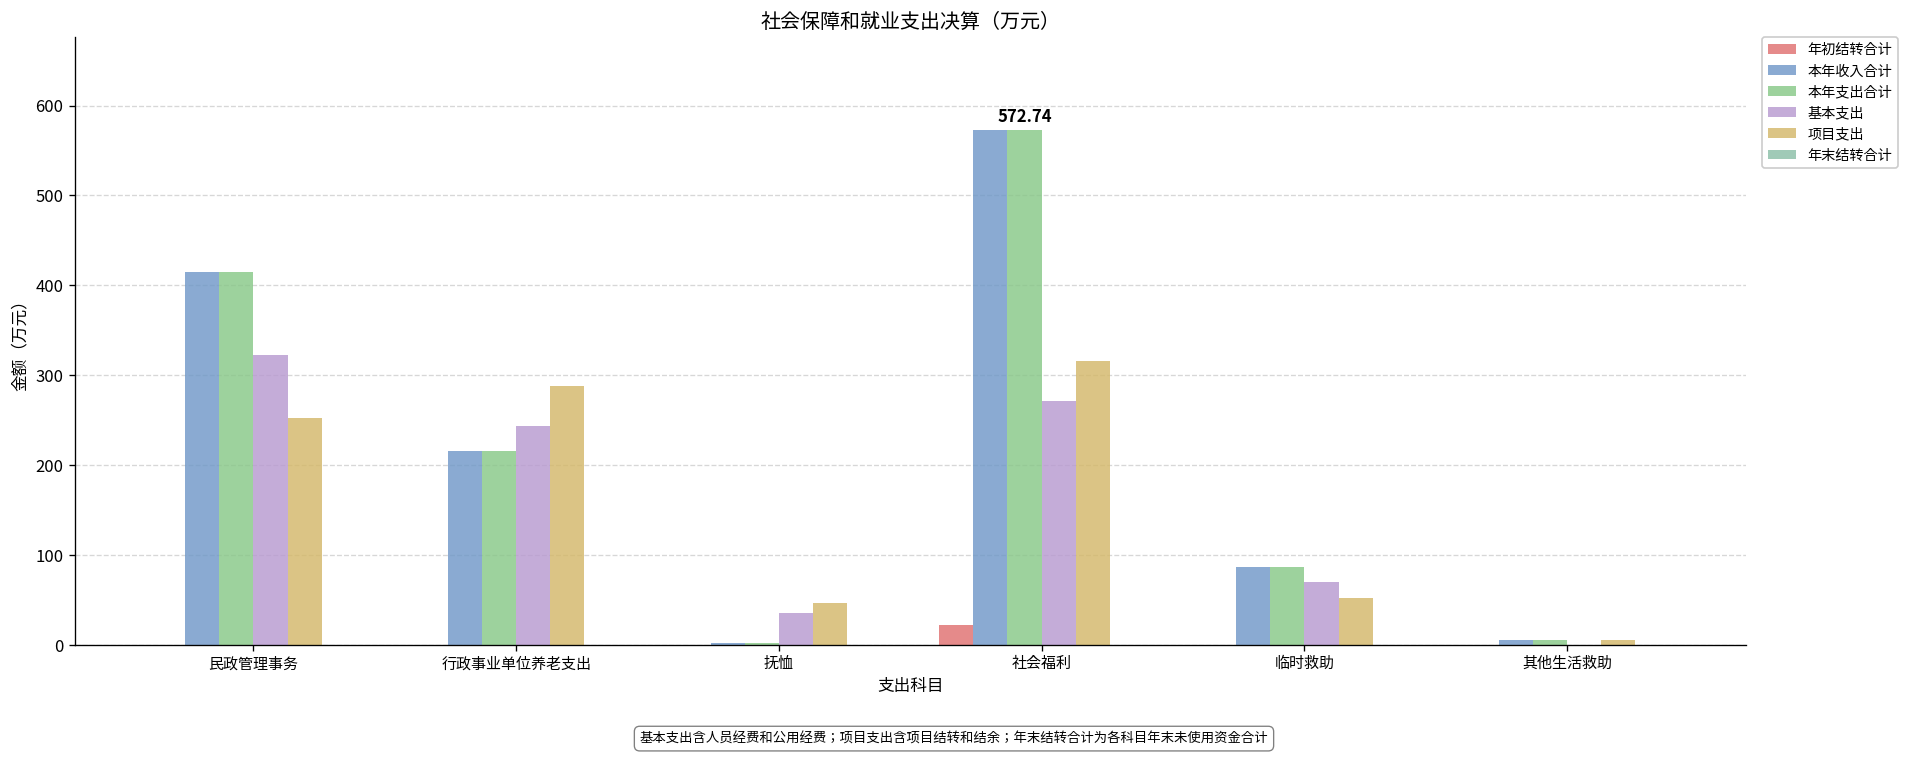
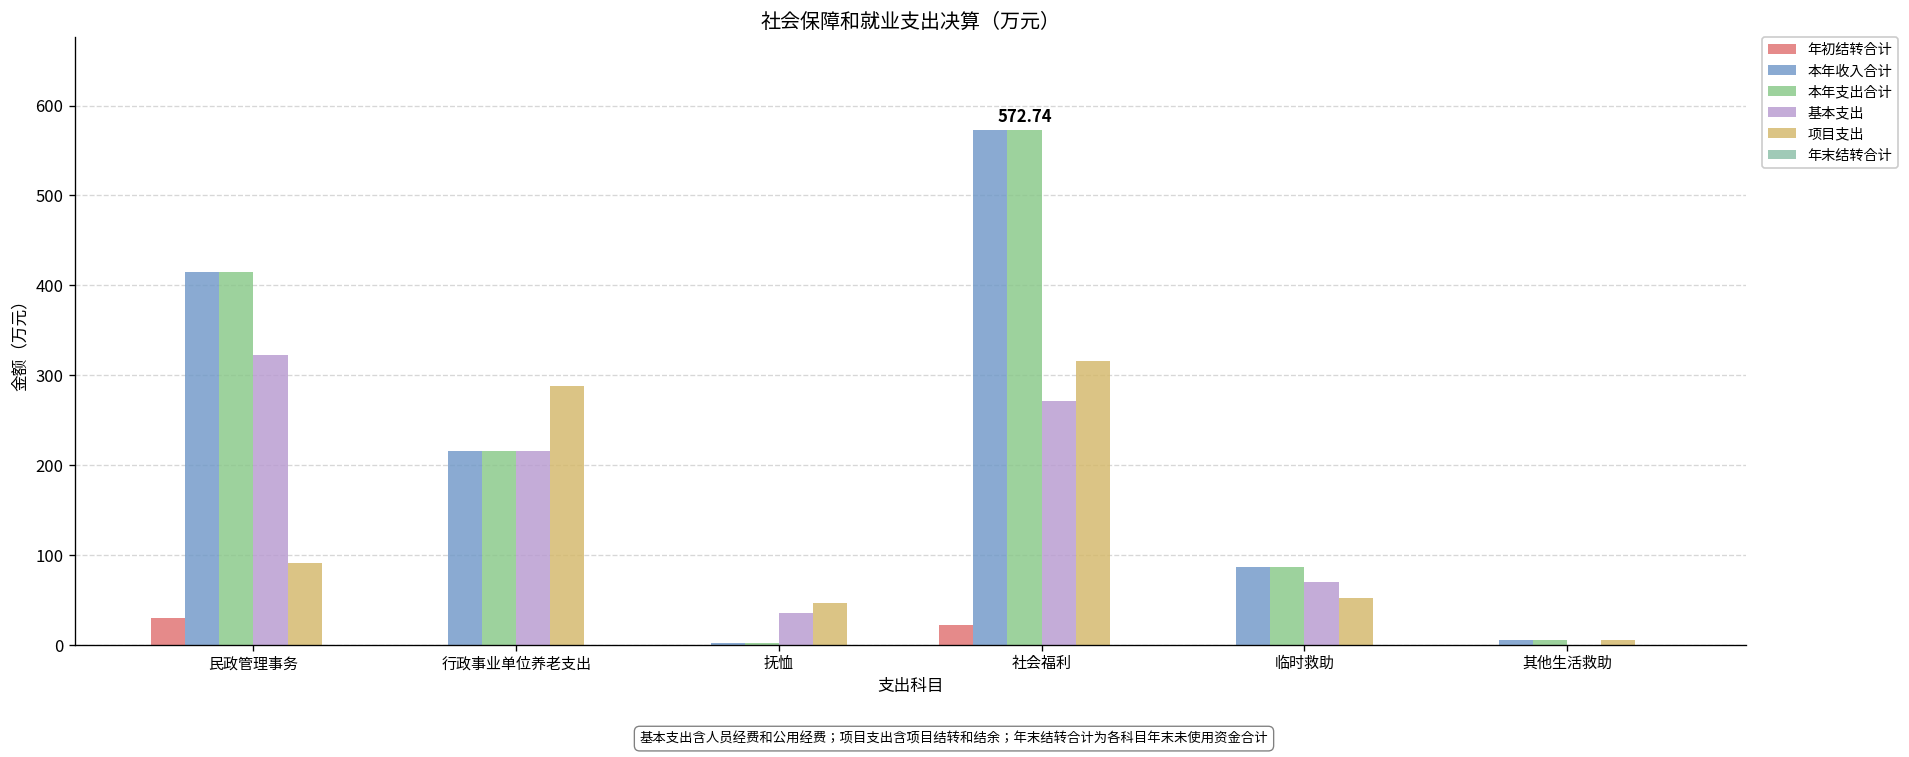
  {
    "年初结转合计": {
-     "民政管理事务": 0,
+     "民政管理事务": 30,
      "行政事业单位养老支出": 0,
      "抚恤": 0,
      "社会福利": 20,
      "临时救助": 0,
      "其他生活救助": 0
    },
    "基本支出": {
      "民政管理事务": 320,
-     "行政事业单位养老支出": 240,
+     "行政事业单位养老支出": 220,
      "抚恤": 40,
      "社会福利": 270,
      "临时救助": 70,
      "其他生活救助": 0
    },
    "项目支出": {
-     "民政管理事务": 250,
+     "民政管理事务": 90,
      "行政事业单位养老支出": 290,
      "抚恤": 50,
      "社会福利": 320,
      "临时救助": 50,
      "其他生活救助": 10
    }
  }
